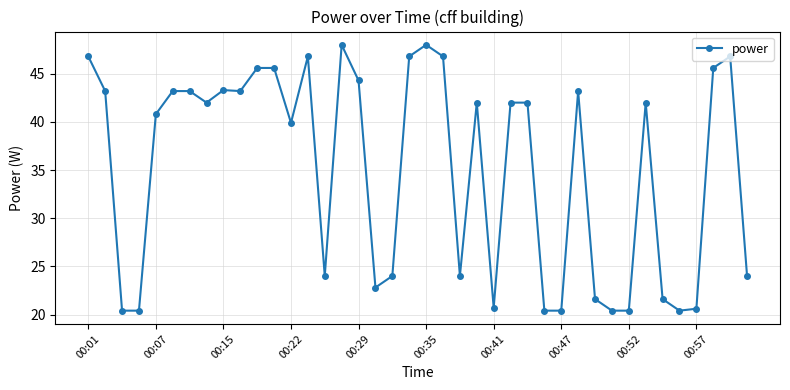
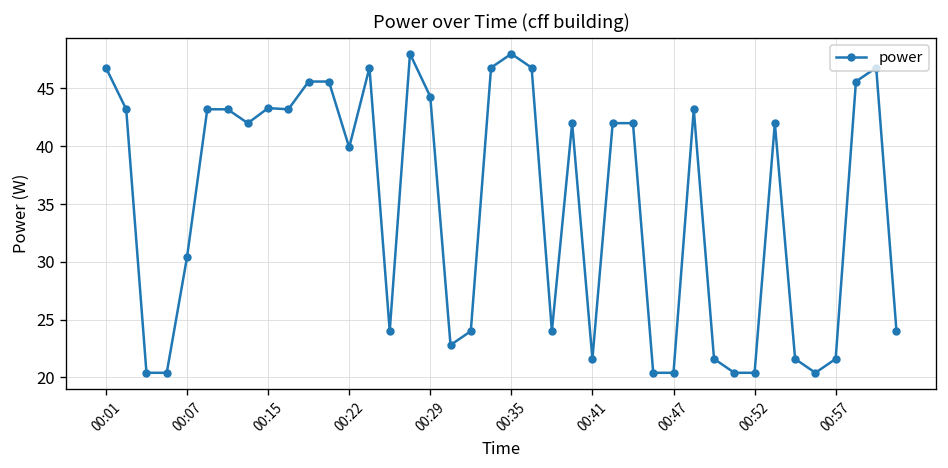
  {
    "00:01": 47,
-   "00:07": 41,
+   "00:07": 30,
    "00:15": 43,
    "00:22": 40,
    "00:29": 44,
    "00:35": 48,
-   "00:41": 21,
+   "00:41": 22,
    "00:47": 20,
    "00:52": 20,
-   "00:57": 21
+   "00:57": 22
  }
